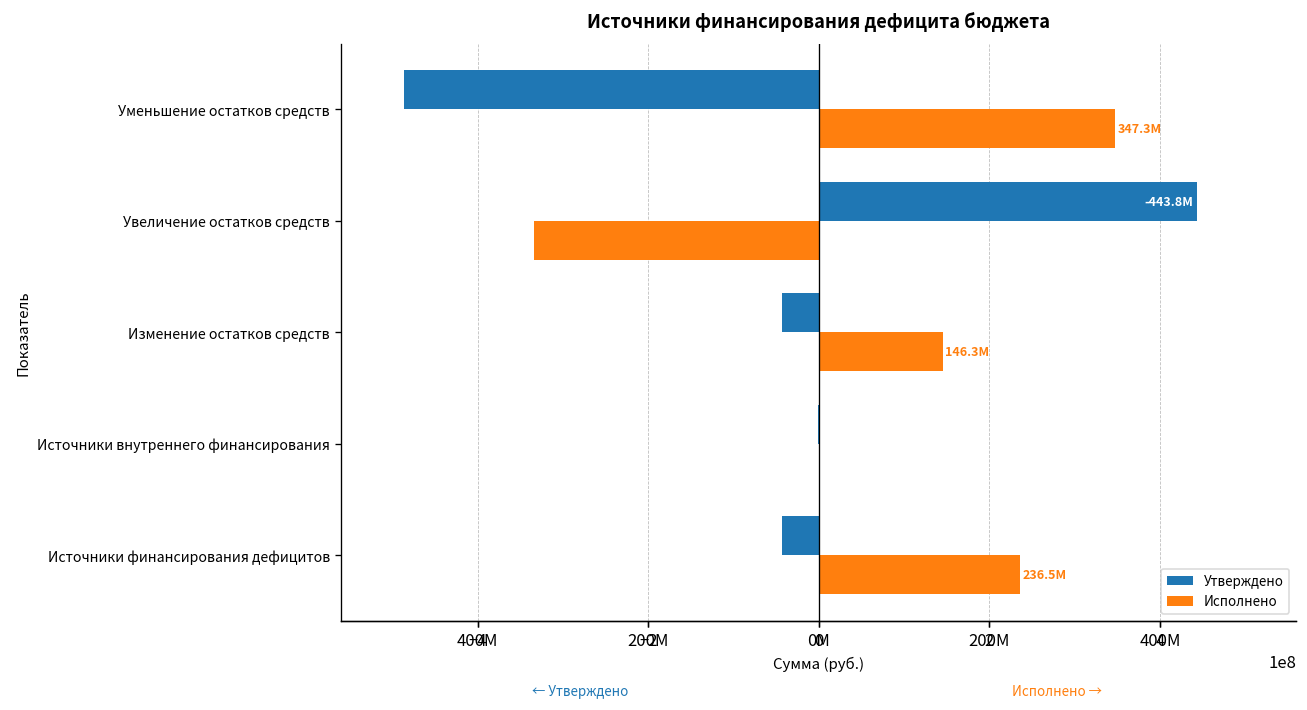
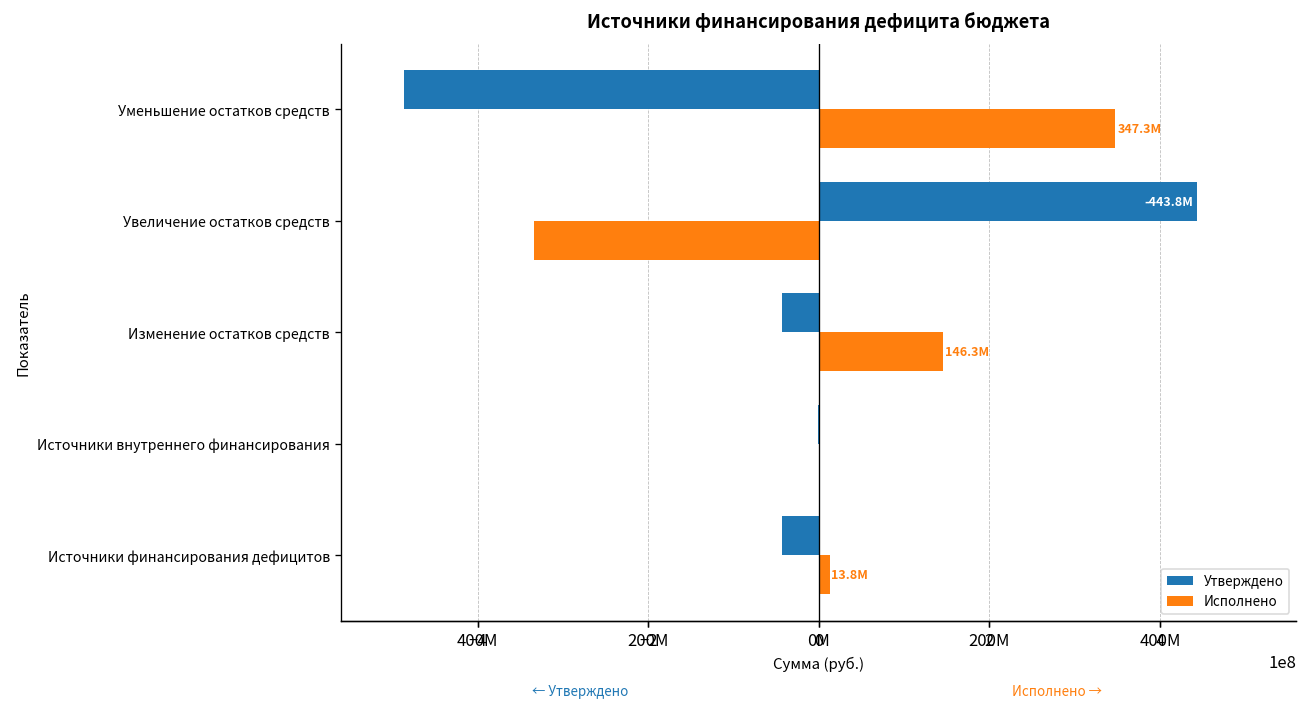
  {
    "Исполнено": {
      "Уменьшение остатков средств": "347.3M",
      "Изменение остатков средств": "146.3M",
-     "Источники финансирования дефицитов": "236.5M"
+     "Источники финансирования дефицитов": "13.8M"
    }
  }
